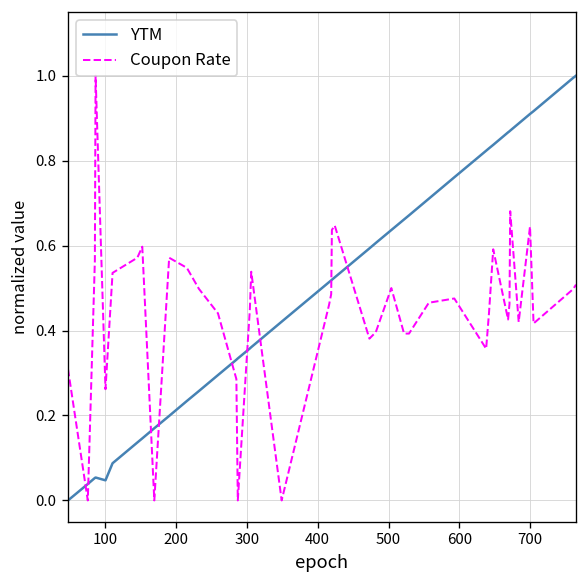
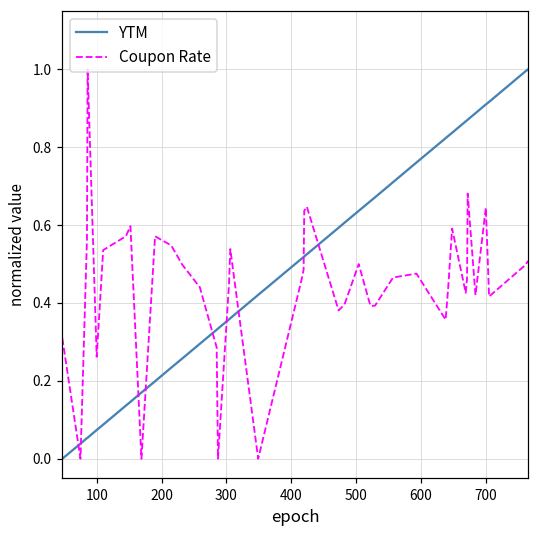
  {
    "YTM": {
-     "100": 0.05,
+     "100": 0.07,
      "700": 0.91
    },
    "Coupon Rate": {
      "100": 0.26,
      "700": 0.64
    }
  }
